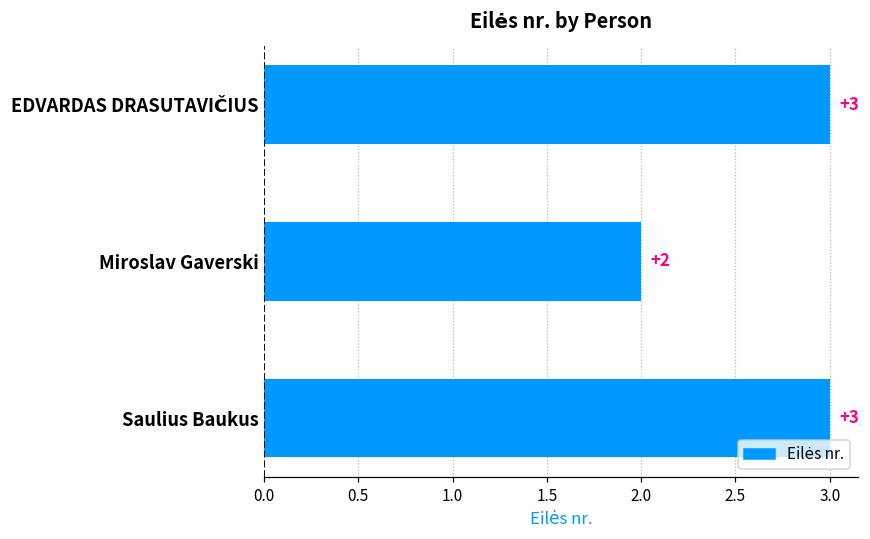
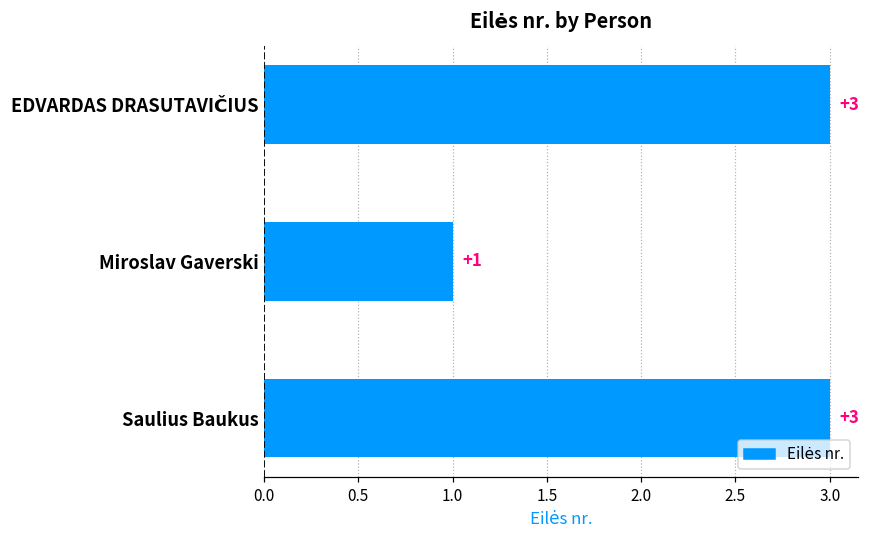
  {
    "EDVARDAS DRASUTAVIČIUS": "+3",
-   "Miroslav Gaverski": "+2",
+   "Miroslav Gaverski": "+1",
    "Saulius Baukus": "+3"
  }
